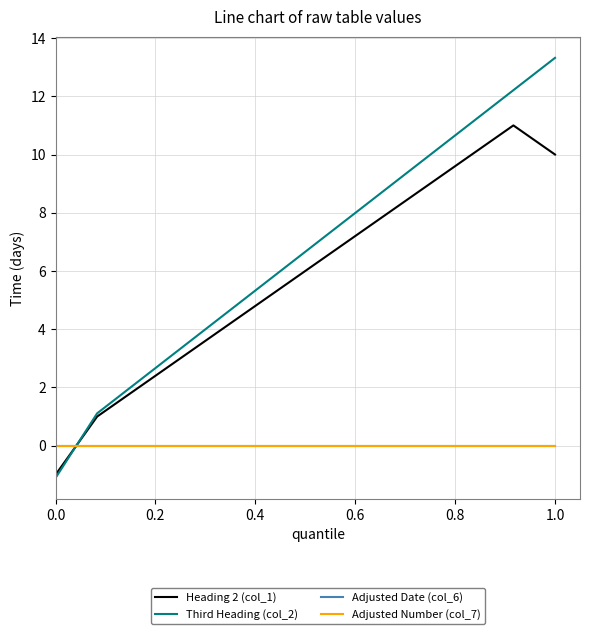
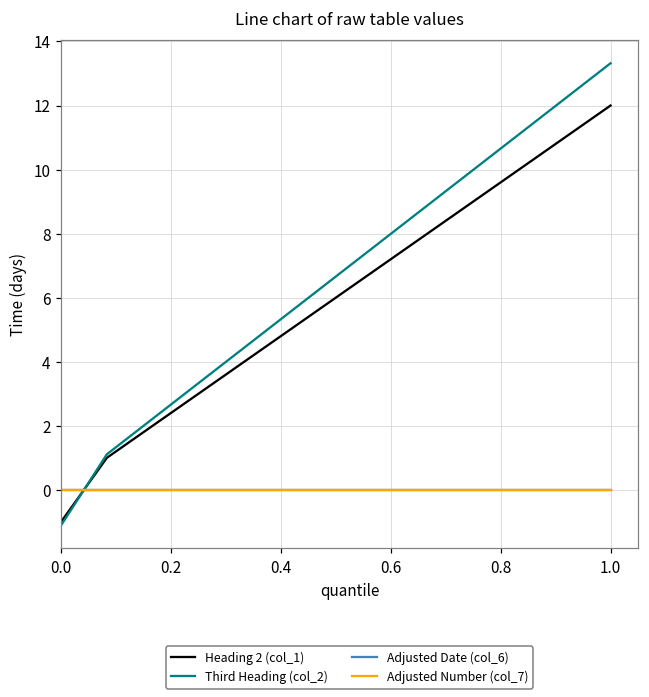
  {
    "Heading 2 (col_1)": {
      "0.0": -1,
-     "1.0": 10
+     "1.0": 12
    },
    "Third Heading (col_2)": {
      "0.0": -1.1,
      "1.0": 13.3
    },
    "Adjusted Number (col_7)": {
      "0.0": 0,
      "1.0": 0
    }
  }
